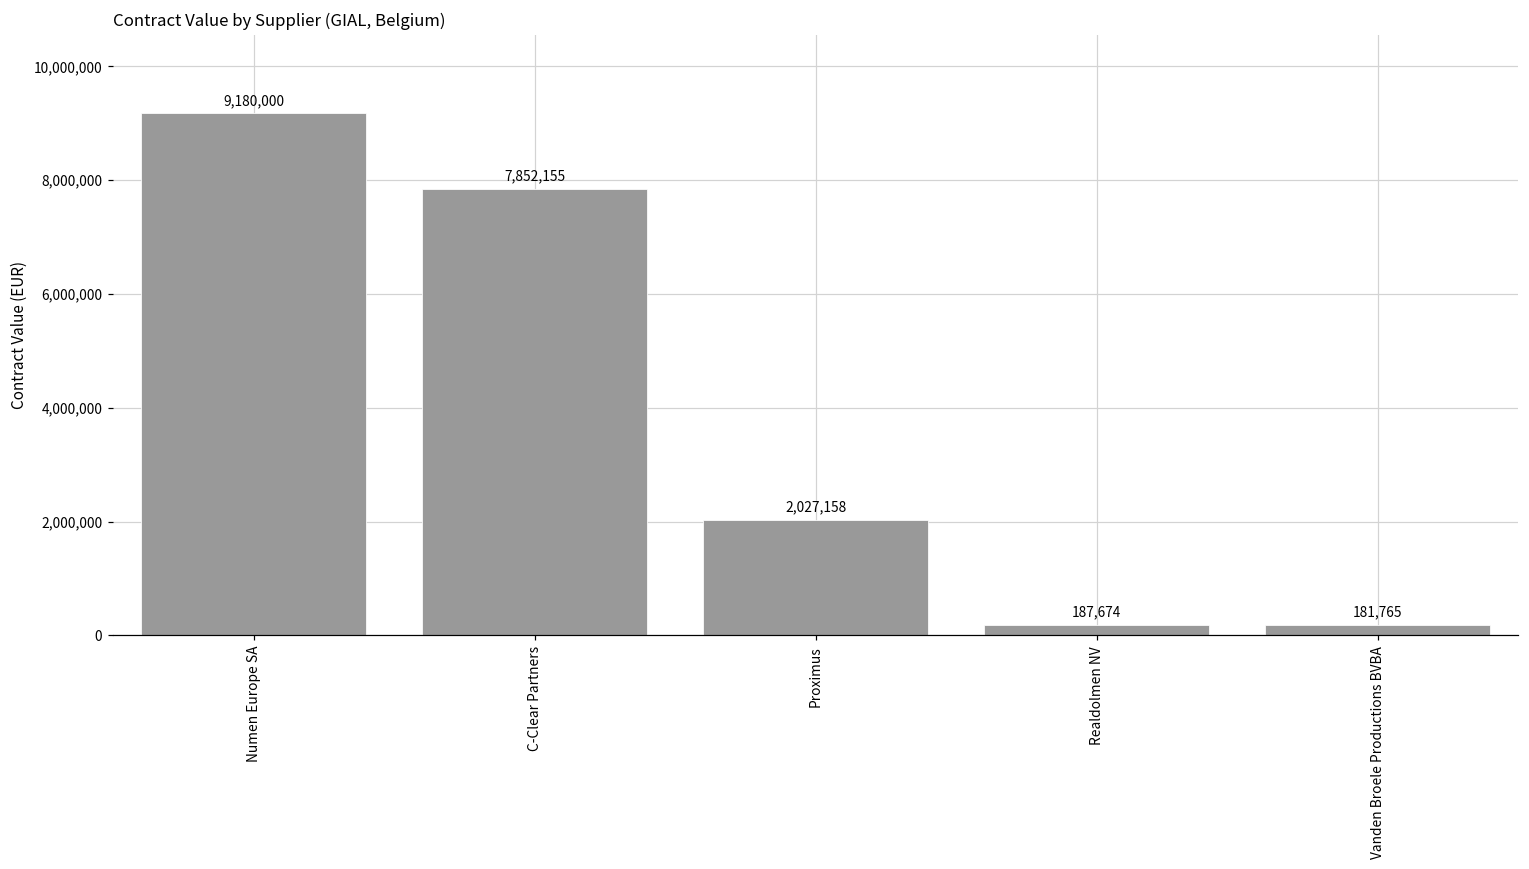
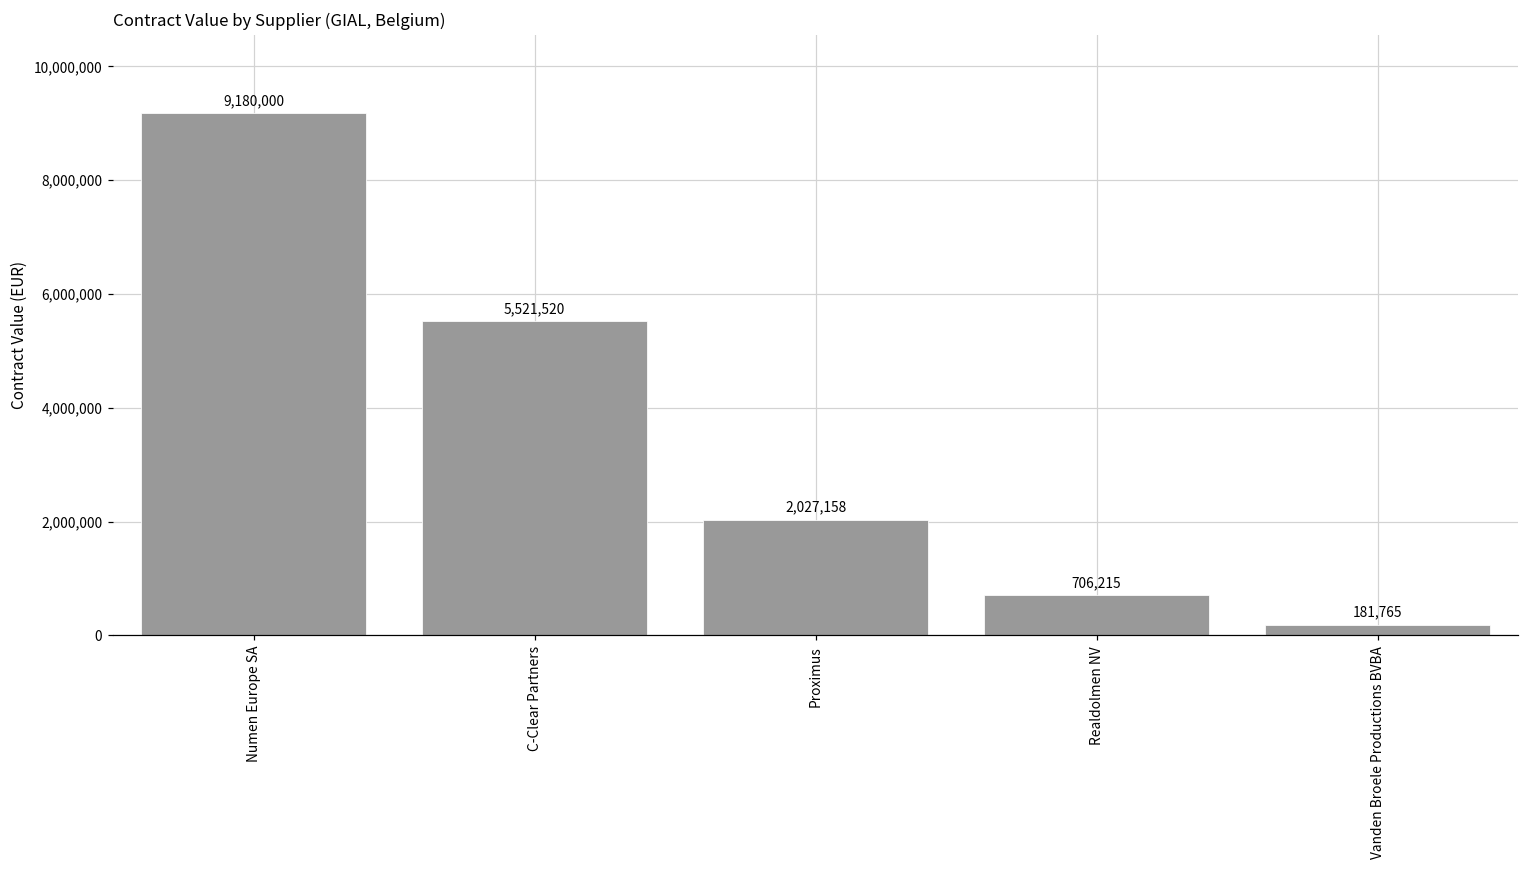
  {
    "Numen Europe SA": "9,180,000",
-   "C-Clear Partners": "7,852,155",
+   "C-Clear Partners": "5,521,520",
    "Proximus": "2,027,158",
-   "Realdolmen NV": "187,674",
+   "Realdolmen NV": "706,215",
    "Vanden Broele Productions BVBA": "181,765"
  }
